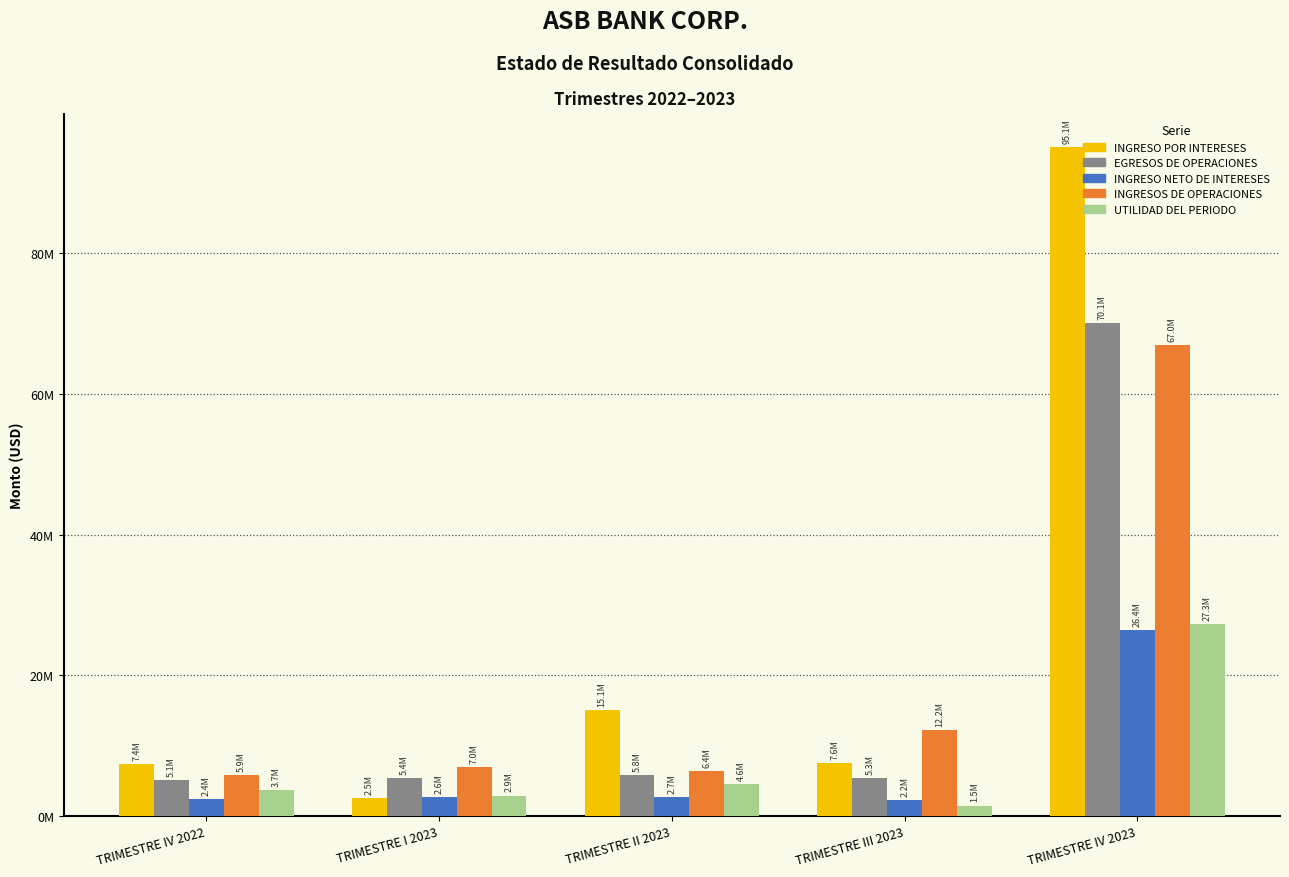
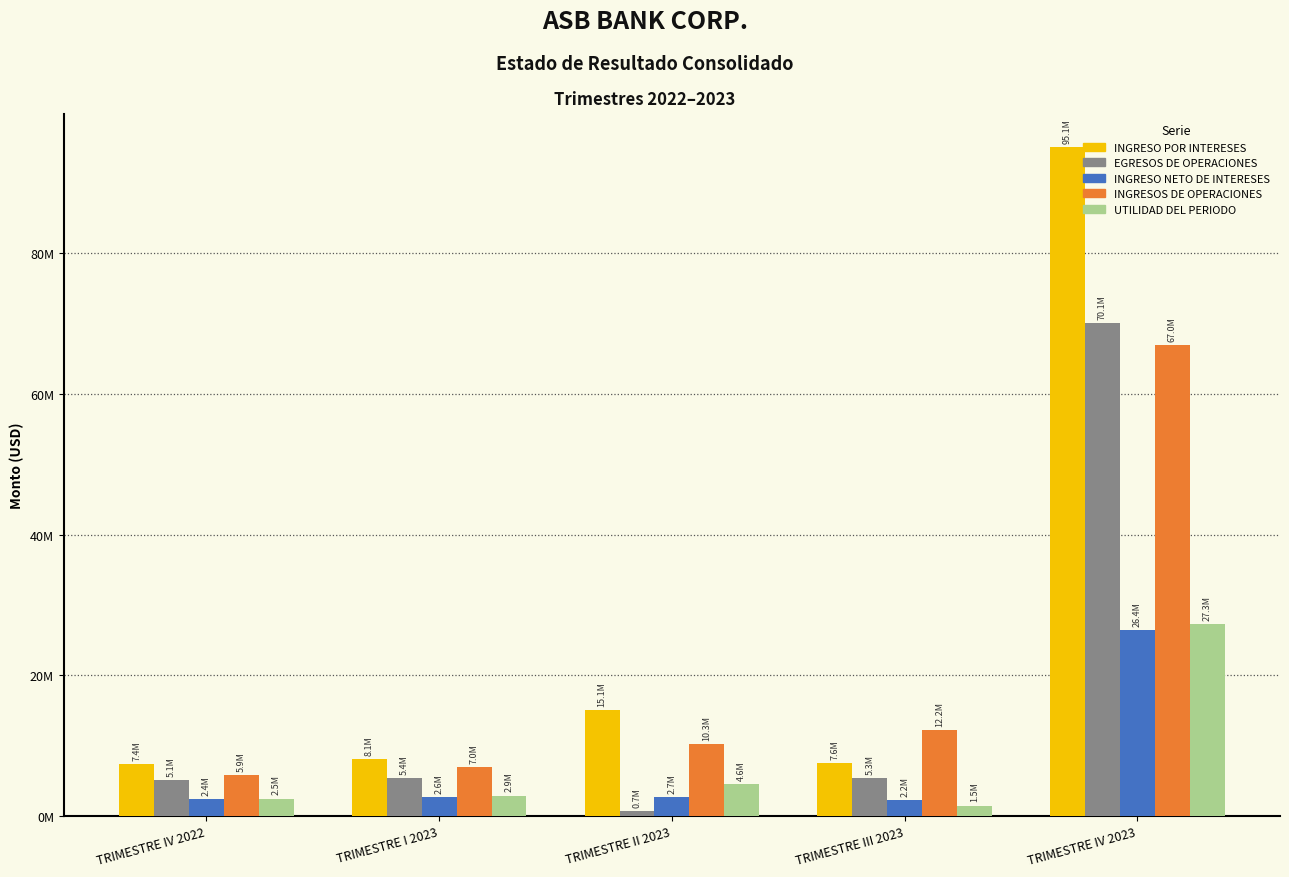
  {
    "INGRESO POR INTERESES": {
      "TRIMESTRE IV 2022": "7.4M",
-     "TRIMESTRE I 2023": "2.5M",
+     "TRIMESTRE I 2023": "8.1M",
      "TRIMESTRE II 2023": "15.1M",
      "TRIMESTRE III 2023": "7.6M",
      "TRIMESTRE IV 2023": "95.1M"
    },
    "EGRESOS DE OPERACIONES": {
      "TRIMESTRE IV 2022": "5.1M",
      "TRIMESTRE I 2023": "5.4M",
-     "TRIMESTRE II 2023": "5.8M",
+     "TRIMESTRE II 2023": "0.7M",
      "TRIMESTRE III 2023": "5.3M",
      "TRIMESTRE IV 2023": "70.1M"
    },
    "INGRESO NETO DE INTERESES": {
      "TRIMESTRE IV 2022": "2.4M",
      "TRIMESTRE I 2023": "2.6M",
      "TRIMESTRE II 2023": "2.7M",
      "TRIMESTRE III 2023": "2.2M",
      "TRIMESTRE IV 2023": "26.4M"
    },
    "INGRESOS DE OPERACIONES": {
      "TRIMESTRE IV 2022": "5.9M",
      "TRIMESTRE I 2023": "7.0M",
-     "TRIMESTRE II 2023": "6.4M",
+     "TRIMESTRE II 2023": "10.3M",
      "TRIMESTRE III 2023": "12.2M",
      "TRIMESTRE IV 2023": "67.0M"
    },
    "UTILIDAD DEL PERIODO": {
-     "TRIMESTRE IV 2022": "3.7M",
+     "TRIMESTRE IV 2022": "2.5M",
      "TRIMESTRE I 2023": "2.9M",
      "TRIMESTRE II 2023": "4.6M",
      "TRIMESTRE III 2023": "1.5M",
      "TRIMESTRE IV 2023": "27.3M"
    }
  }
